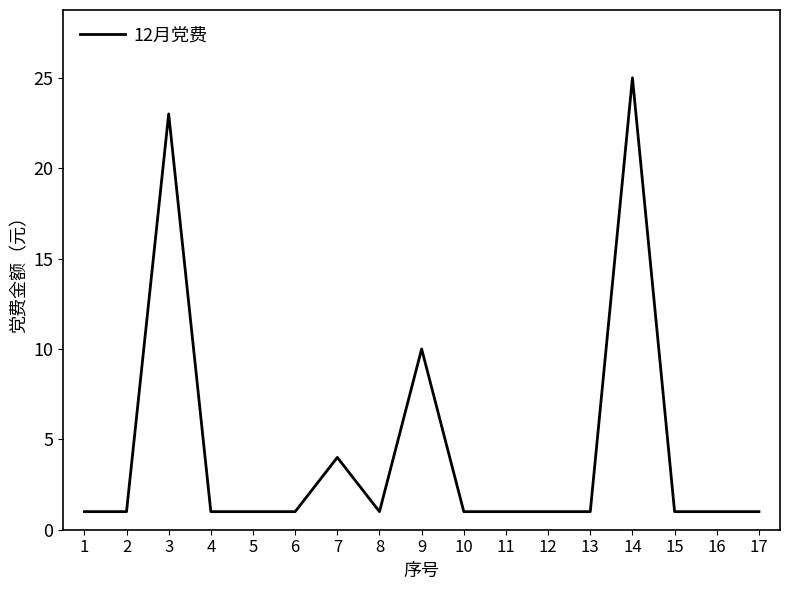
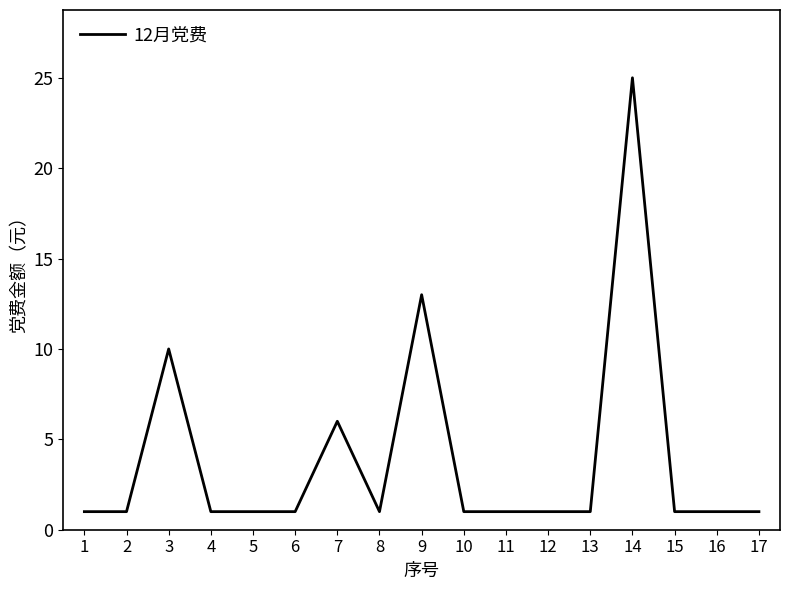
  {
    "1": 1,
    "2": 1,
-   "3": 23,
+   "3": 10,
    "4": 1,
    "5": 1,
    "6": 1,
-   "7": 4,
+   "7": 6,
    "8": 1,
-   "9": 10,
+   "9": 13,
    "10": 1,
    "11": 1,
    "12": 1,
    "13": 1,
    "14": 25,
    "15": 1,
    "16": 1,
    "17": 1
  }
